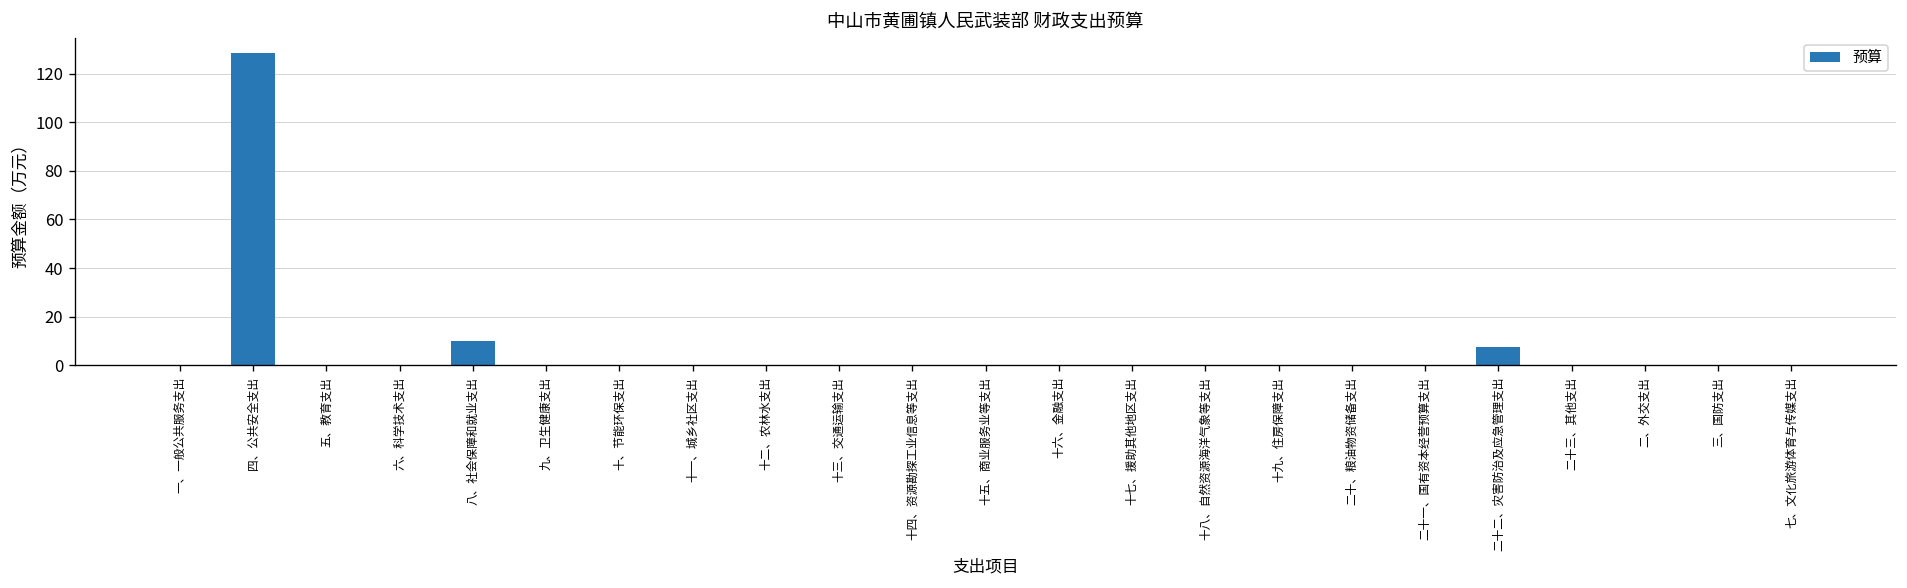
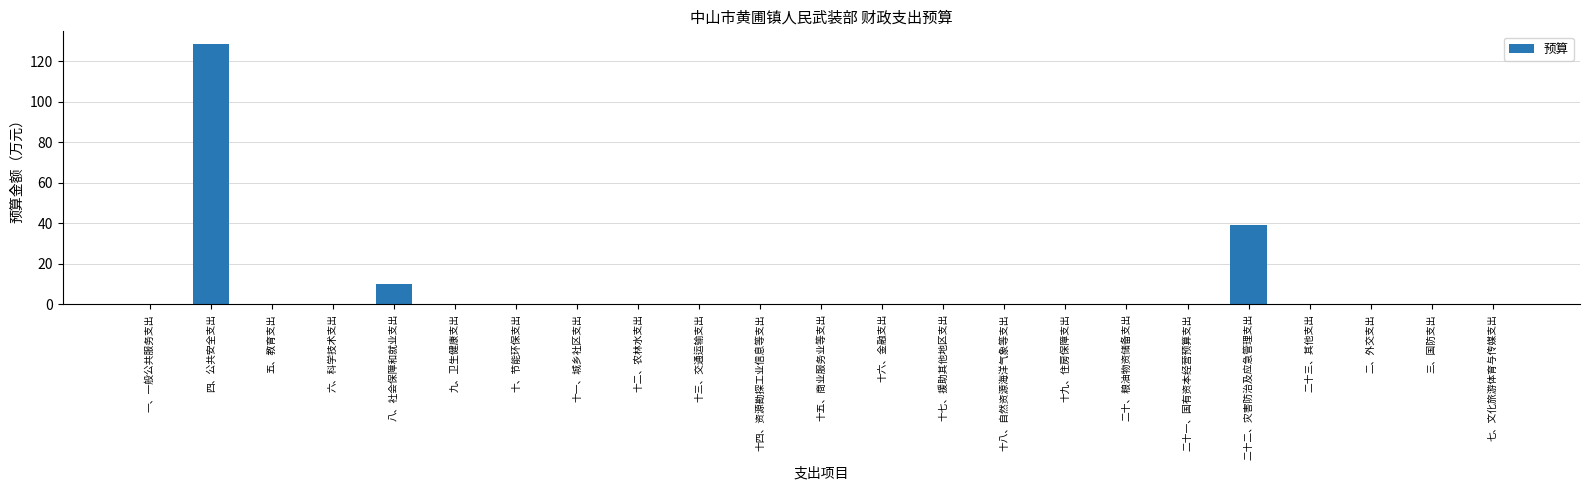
  {
    "一、一般公共服务支出": 0,
    "四、公共安全支出": 128,
    "五、教育支出": 0,
    "六、科学技术支出": 0,
    "八、社会保障和就业支出": 10,
    "九、卫生健康支出": 0,
    "十、节能环保支出": 0,
    "十一、城乡社区支出": 0,
    "十二、农林水支出": 0,
    "十三、交通运输支出": 0,
    "十四、资源勘探工业信息等支出": 0,
    "十五、商业服务业等支出": 0,
    "十六、金融支出": 0,
    "十七、援助其他地区支出": 0,
    "十八、自然资源海洋气象等支出": 0,
    "十九、住房保障支出": 0,
    "二十、粮油物资储备支出": 0,
    "二十一、国有资本经营预算支出": 0,
-   "二十二、灾害防治及应急管理支出": 8,
+   "二十二、灾害防治及应急管理支出": 39,
    "二十三、其他支出": 0,
    "二、外交支出": 0,
    "三、国防支出": 0,
    "七、文化旅游体育与传媒支出": 0
  }
